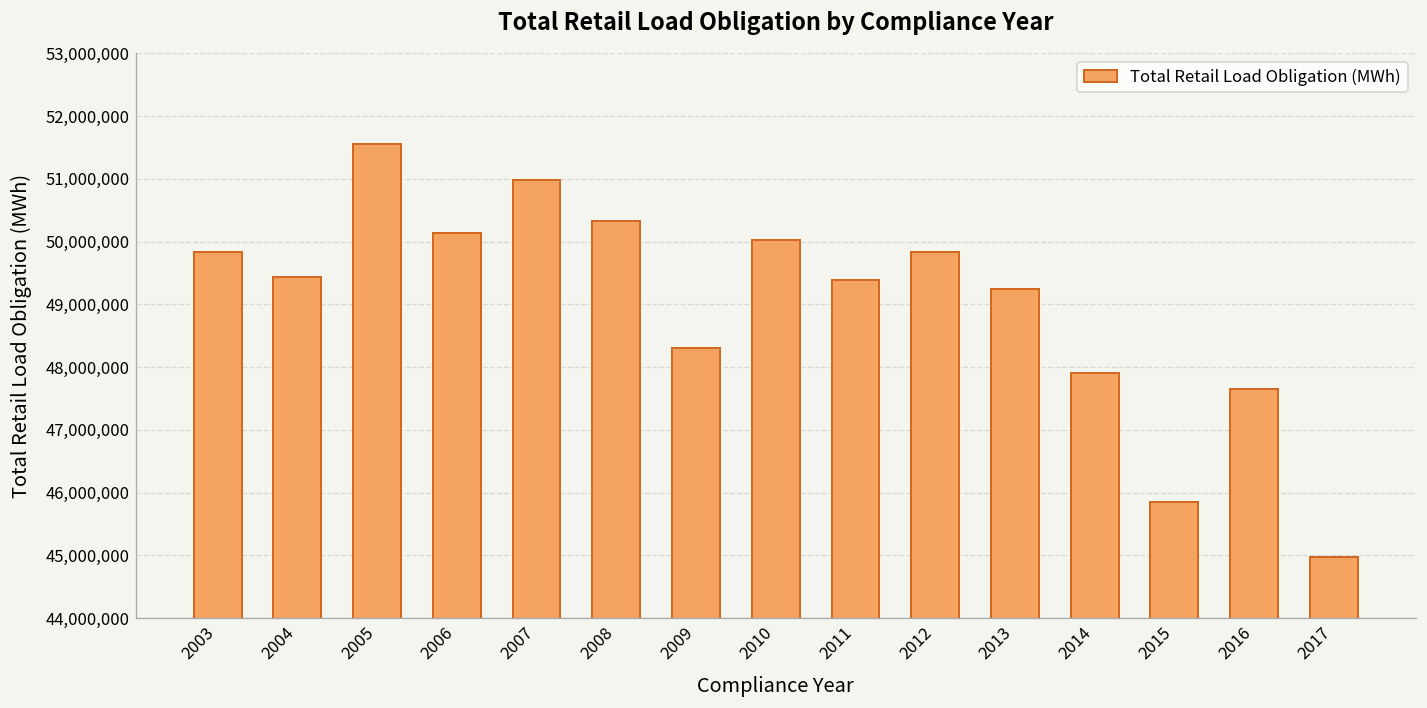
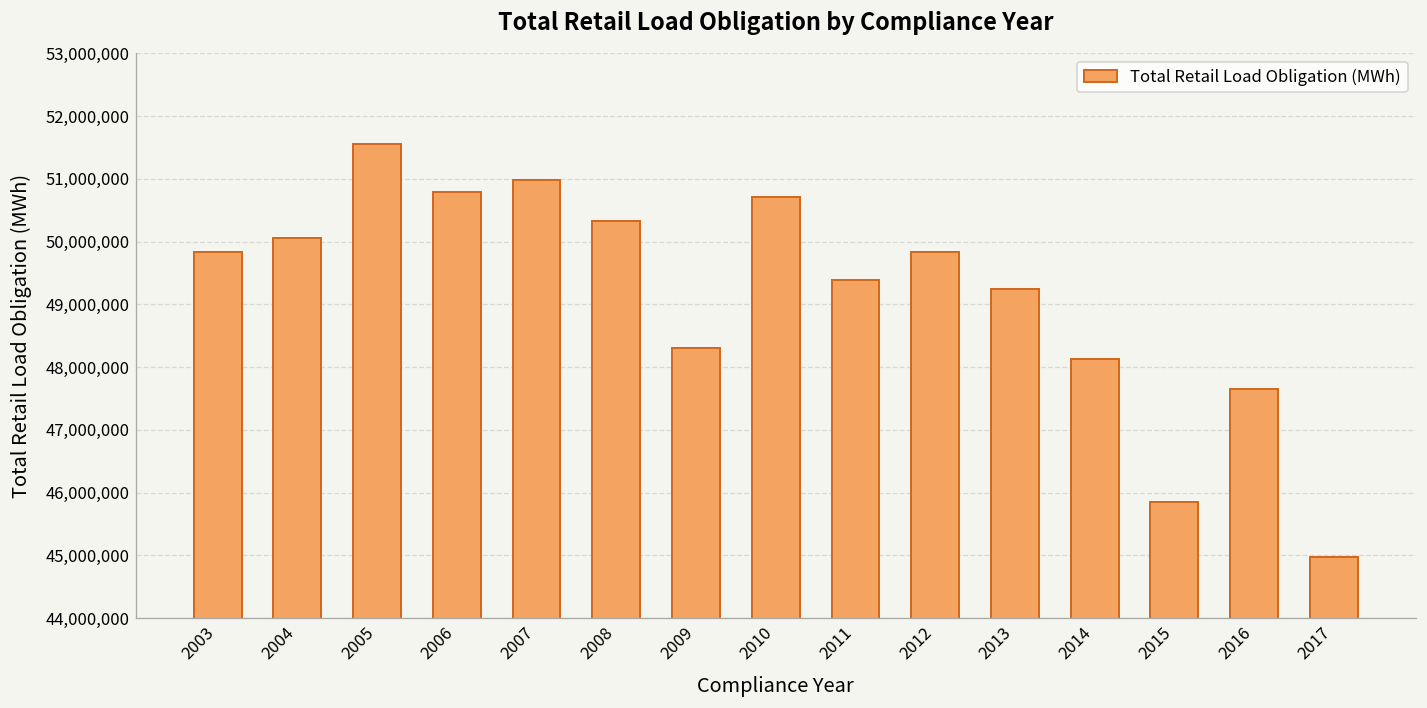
  {
    "2003": "49,800,000",
-   "2004": "49,400,000",
+   "2004": "50,100,000",
    "2005": "51,600,000",
-   "2006": "50,100,000",
+   "2006": "50,800,000",
    "2007": "51,000,000",
    "2008": "50,300,000",
    "2009": "48,300,000",
-   "2010": "50,000,000",
+   "2010": "50,700,000",
    "2011": "49,400,000",
    "2012": "49,800,000",
    "2013": "49,300,000",
-   "2014": "47,900,000",
+   "2014": "48,100,000",
    "2015": "45,800,000",
    "2016": "47,700,000",
    "2017": "45,000,000"
  }
